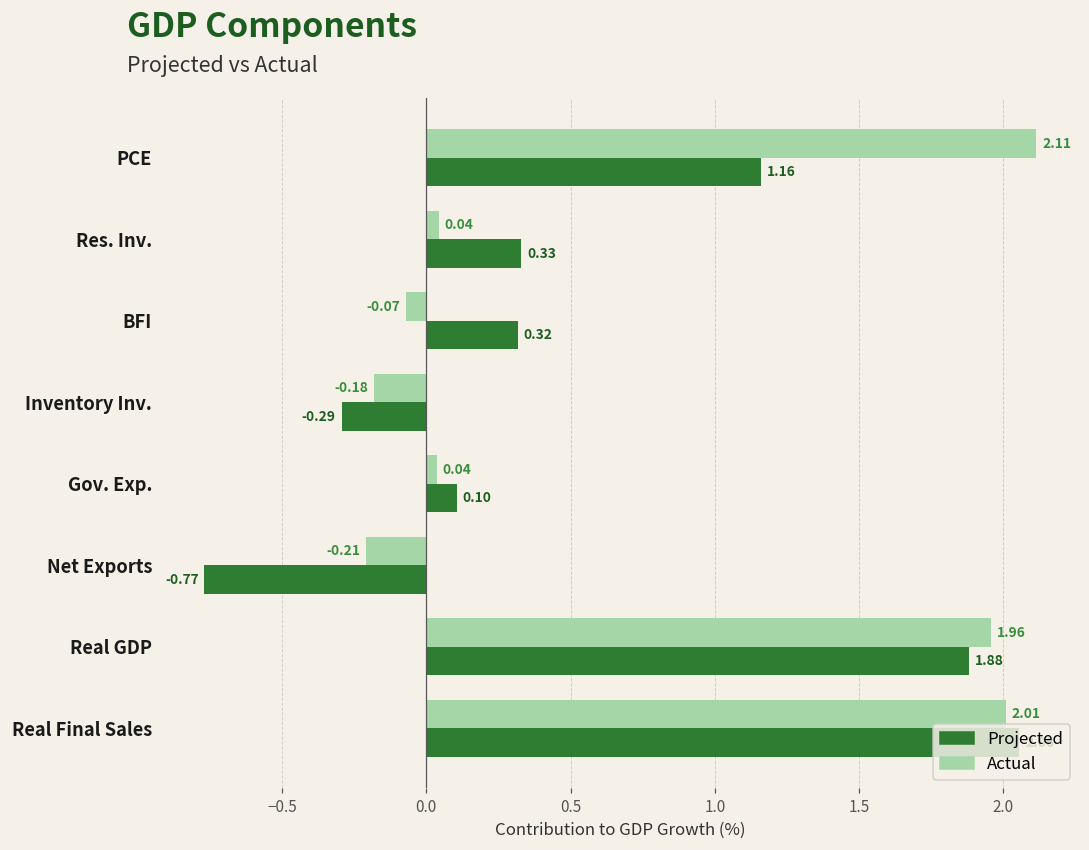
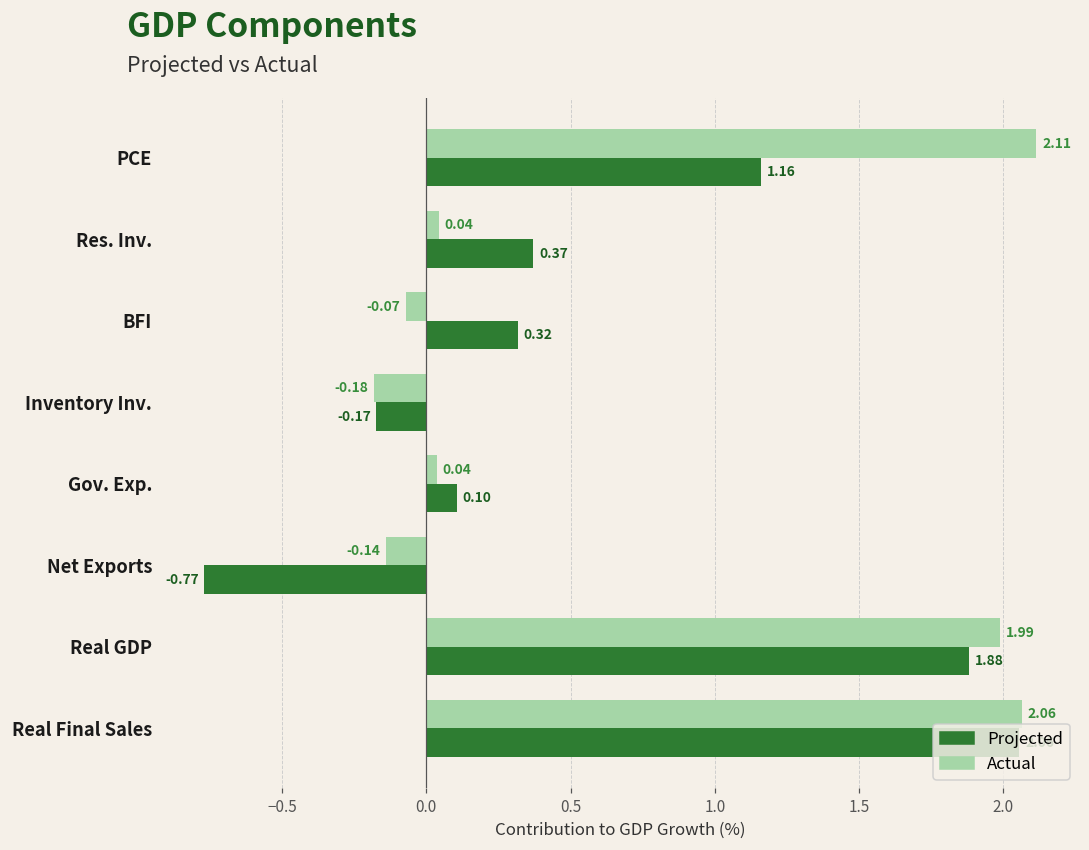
  {
    "Projected": {
      "PCE": 1.16,
-     "Res. Inv.": 0.33,
+     "Res. Inv.": 0.37,
      "BFI": 0.32,
-     "Inventory Inv.": -0.29,
+     "Inventory Inv.": -0.17,
      "Gov. Exp.": 0.10,
      "Net Exports": -0.77,
      "Real GDP": 1.88
    },
    "Actual": {
      "PCE": 2.11,
      "Res. Inv.": 0.04,
      "BFI": -0.07,
      "Inventory Inv.": -0.18,
      "Gov. Exp.": 0.04,
-     "Net Exports": -0.21,
-     "Real GDP": 1.96,
-     "Real Final Sales": 2.01
+     "Net Exports": -0.14,
+     "Real GDP": 1.99,
+     "Real Final Sales": 2.06
    }
  }
